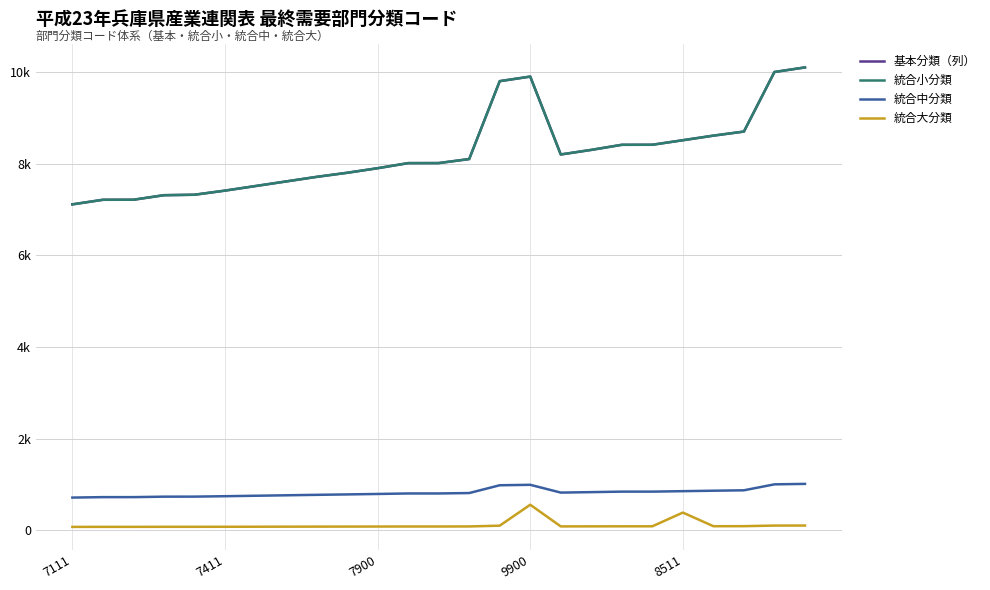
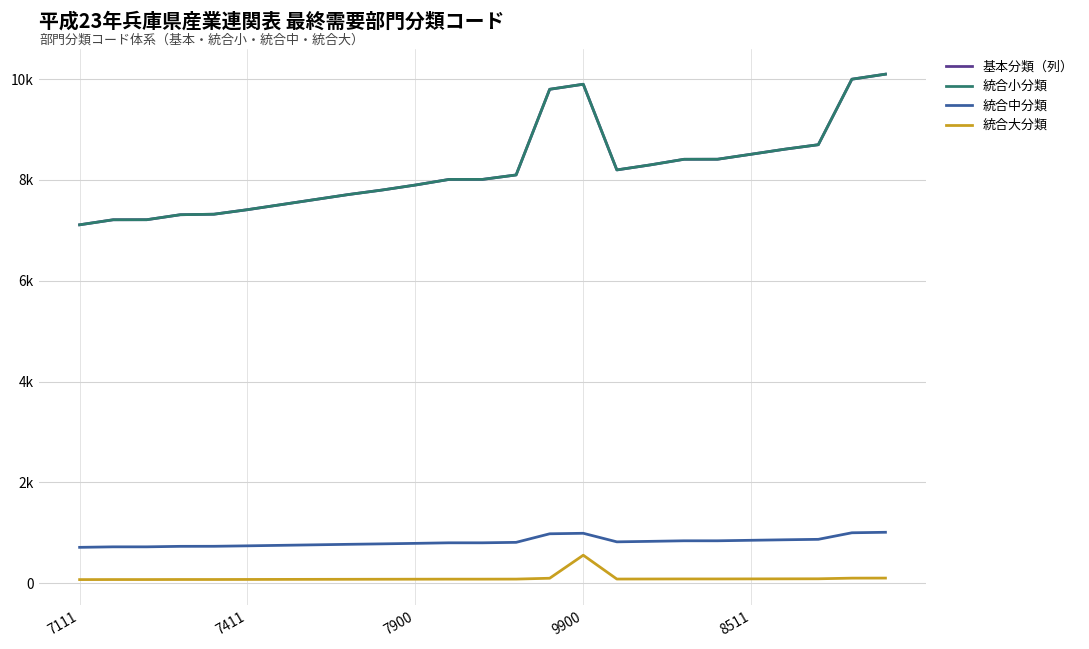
  {
    "統合大分類": {
      "7111": 100,
      "7411": 100,
      "7900": 100,
      "9900": 600,
-     "8511": 400
+     "8511": 100
    }
  }
